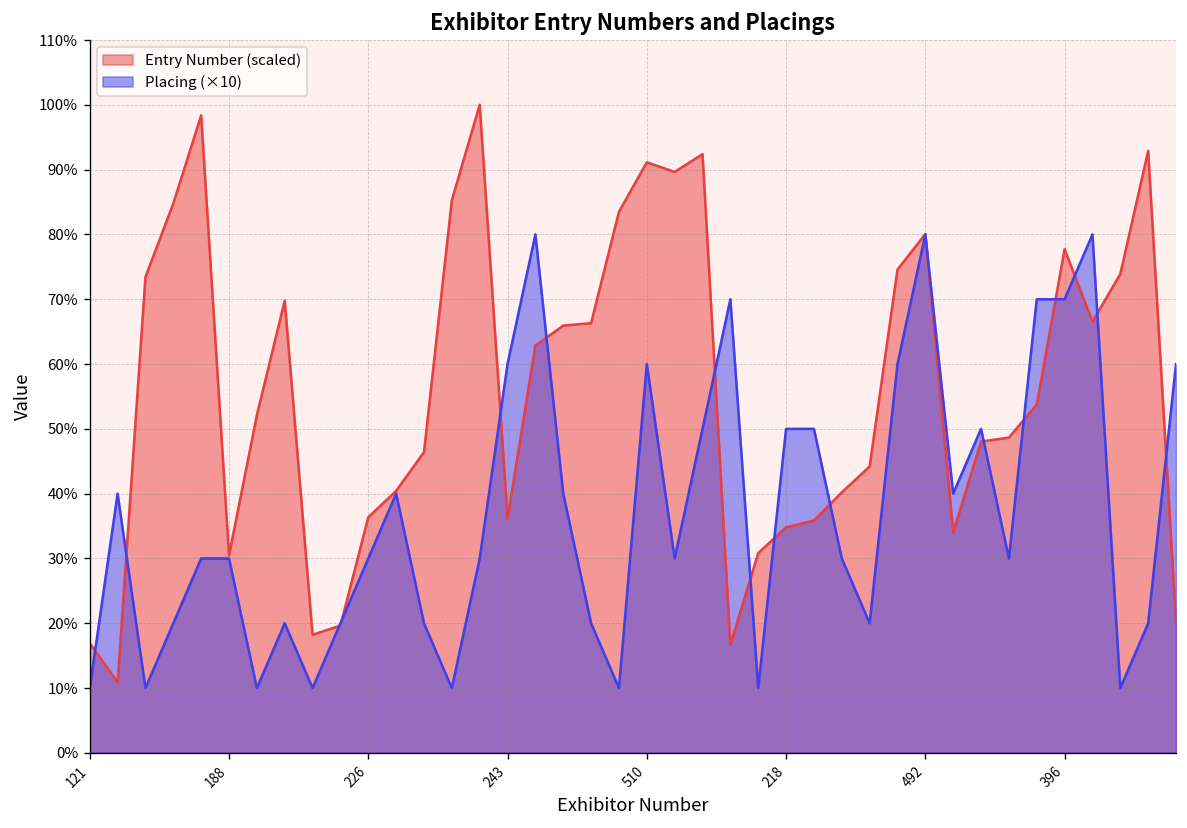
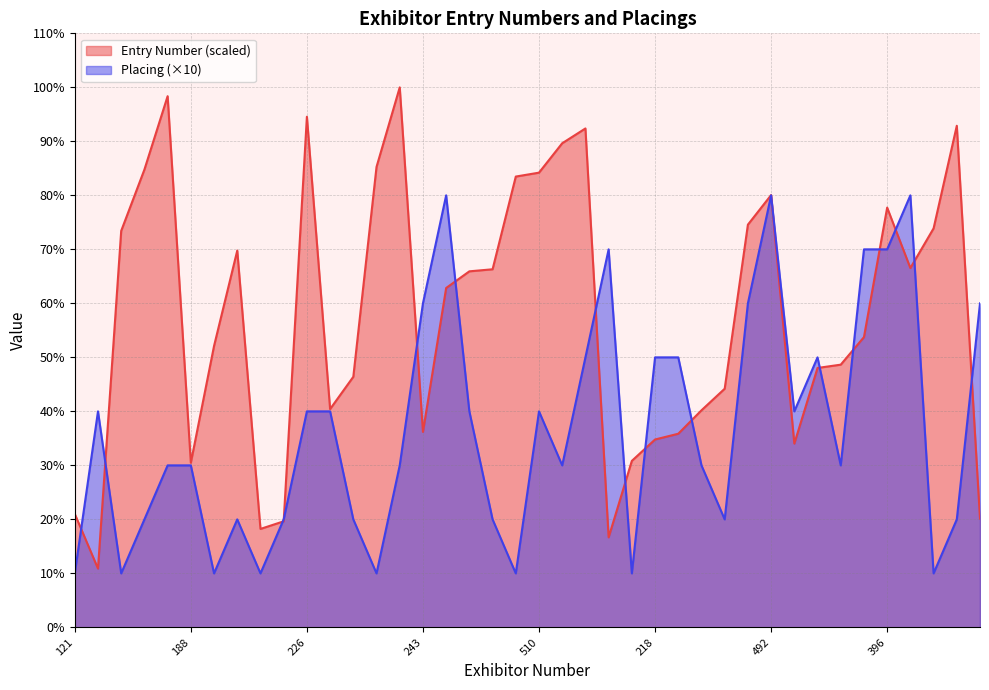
  {
    "Entry Number (scaled)": {
-     "121": "17%",
+     "121": "21%",
      "188": "30%",
-     "226": "36%",
+     "226": "95%",
      "243": "36%",
-     "510": "91%",
+     "510": "84%",
      "218": "35%",
      "396": "78%"
    },
    "Placing (×10)": {
      "121": "10%",
      "188": "30%",
-     "226": "30%",
+     "226": "40%",
      "243": "60%",
-     "510": "60%",
+     "510": "40%",
      "218": "50%",
      "396": "70%"
    }
  }
